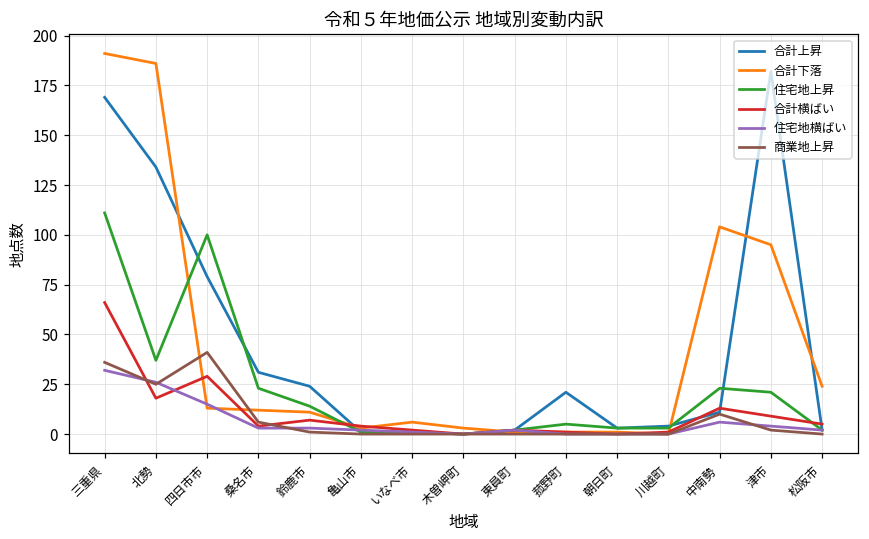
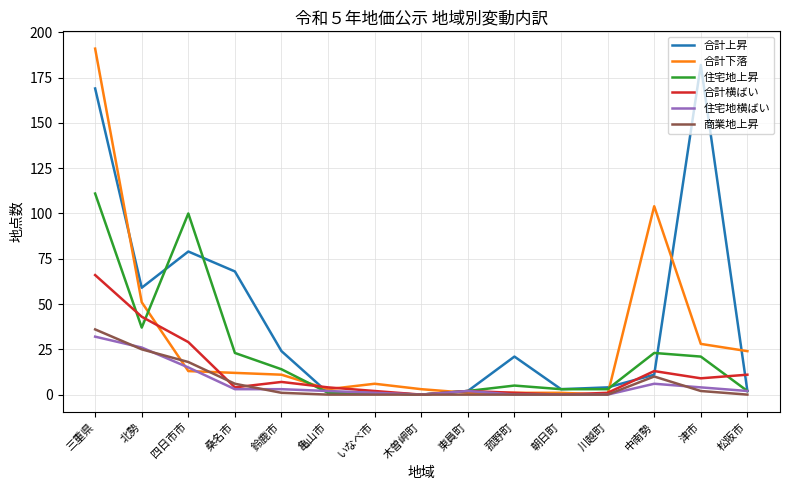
  {
    "合計上昇": {
      "三重県": 169,
-     "北勢": 134,
+     "北勢": 59,
      "四日市市": 79,
-     "桑名市": 31,
+     "桑名市": 68,
      "鈴鹿市": 24,
      "菰野町": 21
    },
    "合計下落": {
      "三重県": 191,
-     "北勢": 186,
+     "北勢": 51,
      "四日市市": 13,
      "桑名市": 12,
      "鈴鹿市": 11,
      "いなべ市": 6,
      "木曽岬町": 3,
      "中南勢": 104,
-     "津市": 95,
+     "津市": 28,
      "松阪市": 24
    },
    "住宅地上昇": {
      "三重県": 111,
      "北勢": 37,
      "四日市市": 100,
      "桑名市": 23,
      "鈴鹿市": 14,
      "菰野町": 5,
      "中南勢": 23,
      "津市": 21
    },
    "合計横ばい": {
      "三重県": 66,
-     "北勢": 18,
+     "北勢": 43,
      "四日市市": 29,
      "鈴鹿市": 7,
      "中南勢": 13,
      "津市": 9,
-     "松阪市": 5
+     "松阪市": 11
    },
    "住宅地横ばい": {
      "三重県": 32,
      "四日市市": 15,
      "鈴鹿市": 3,
      "中南勢": 6,
      "津市": 4
    },
    "商業地上昇": {
      "三重県": 36,
-     "四日市市": 41,
+     "四日市市": 18,
      "桑名市": 6,
      "鈴鹿市": 1,
      "津市": 2,
      "松阪市": 0
    }
  }
